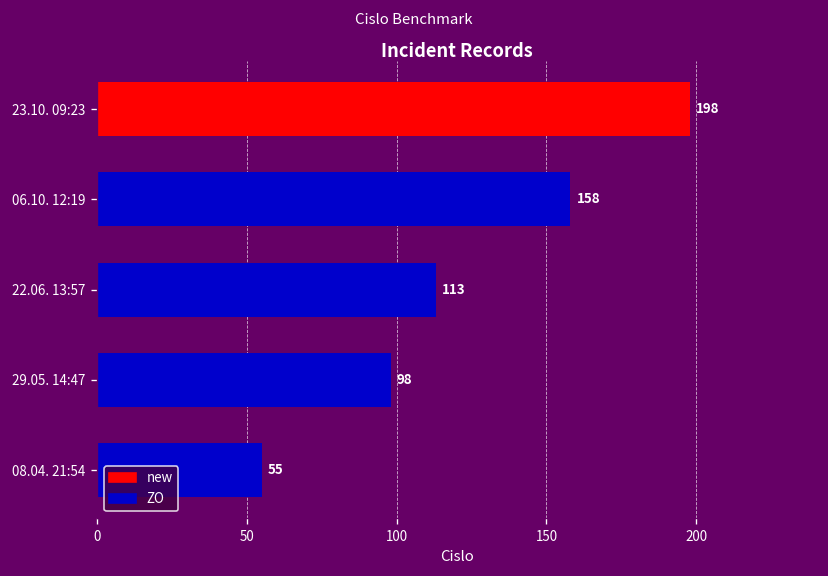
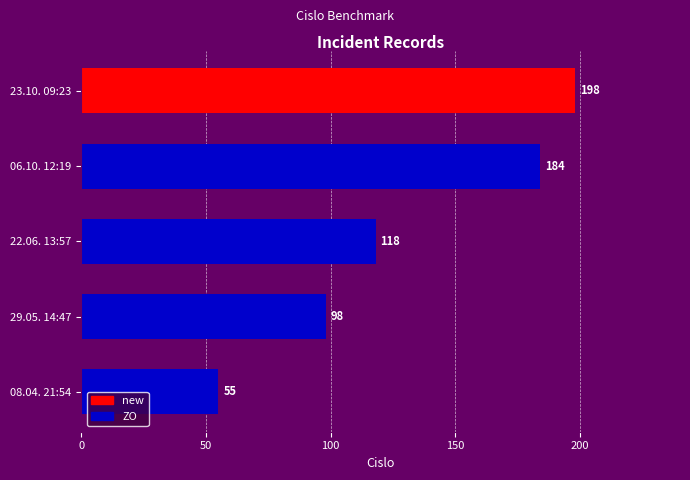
  {
    "23.10. 09:23": 198,
-   "06.10. 12:19": 158,
-   "22.06. 13:57": 113,
+   "06.10. 12:19": 184,
+   "22.06. 13:57": 118,
    "29.05. 14:47": 98,
    "08.04. 21:54": 55
  }
